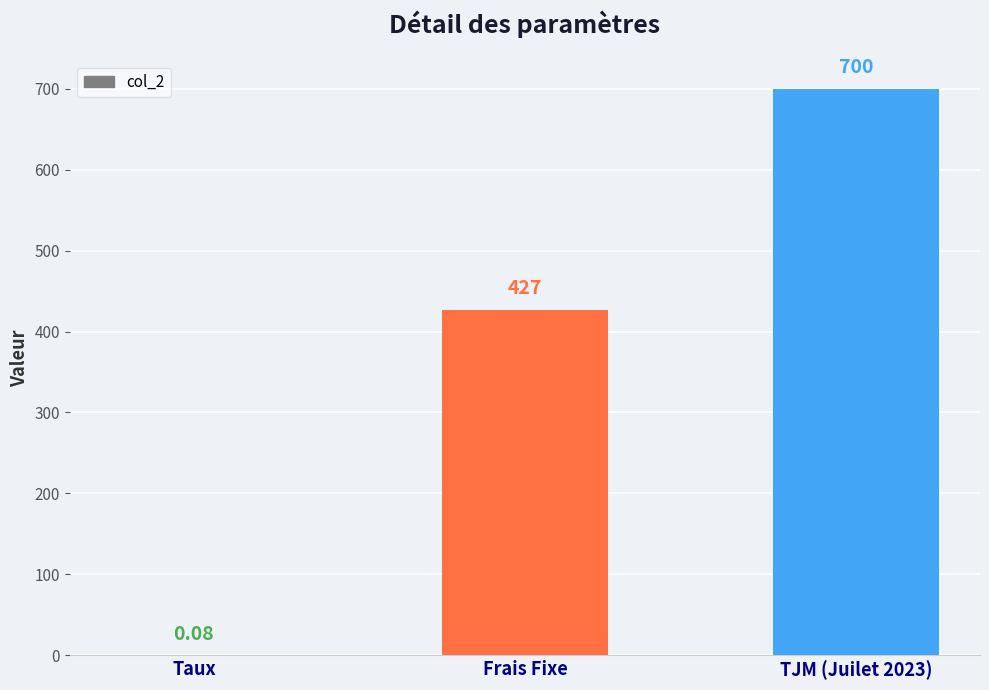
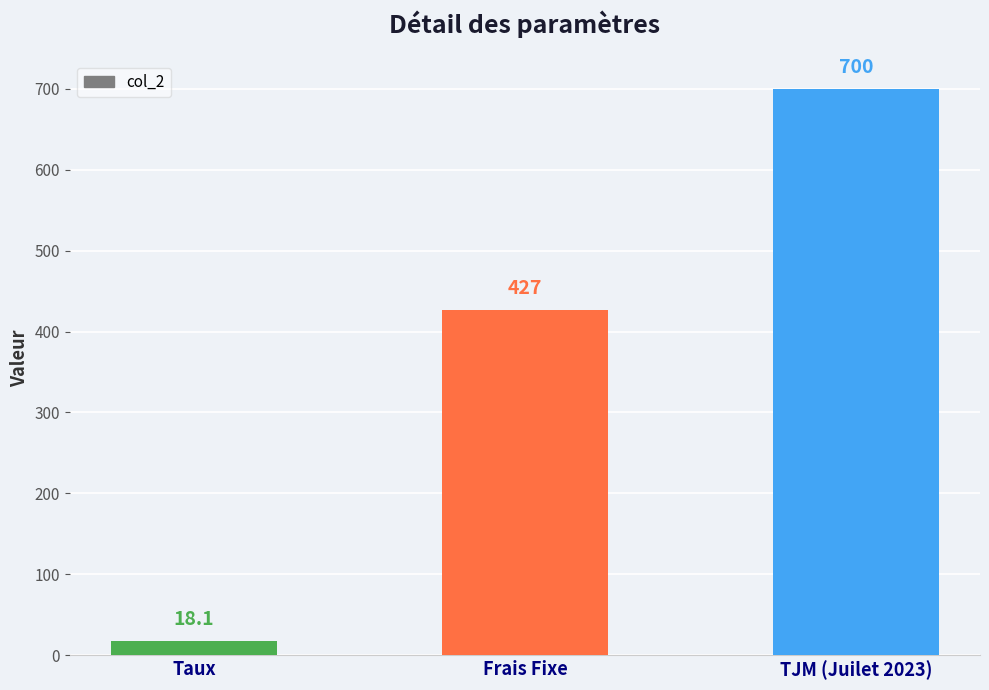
  {
-   "Taux": 0.08,
+   "Taux": 18.1,
    "Frais Fixe": 427,
    "TJM (Juilet 2023)": 700
  }
